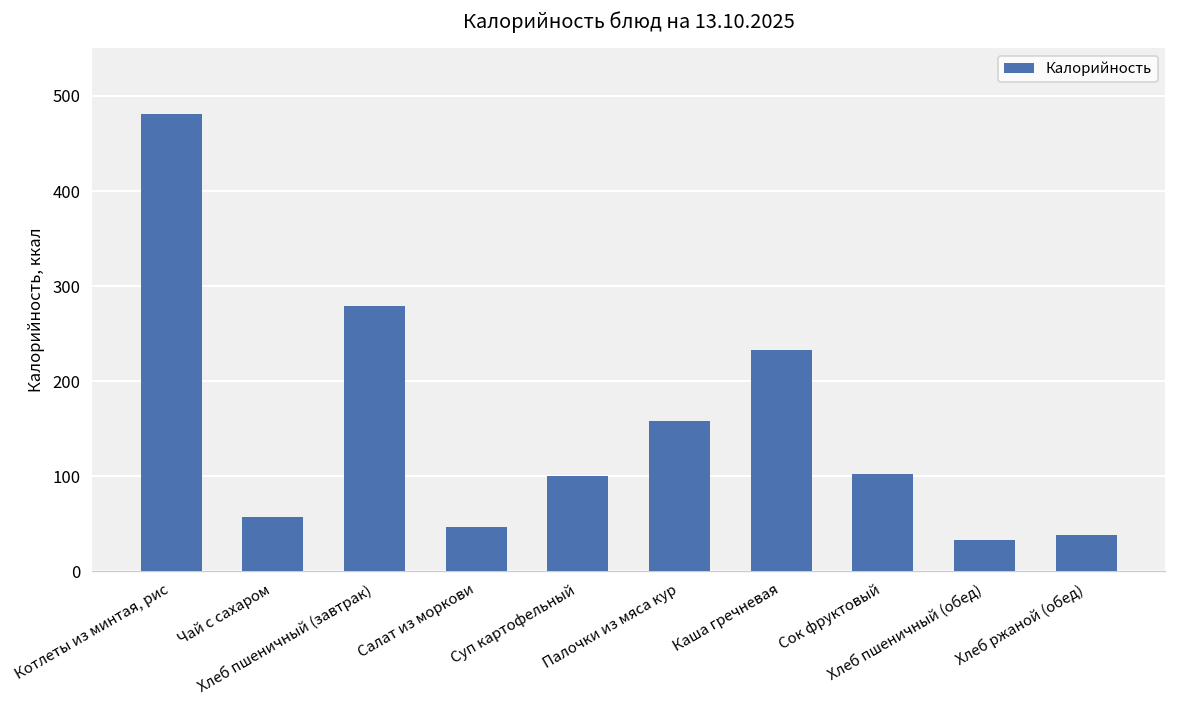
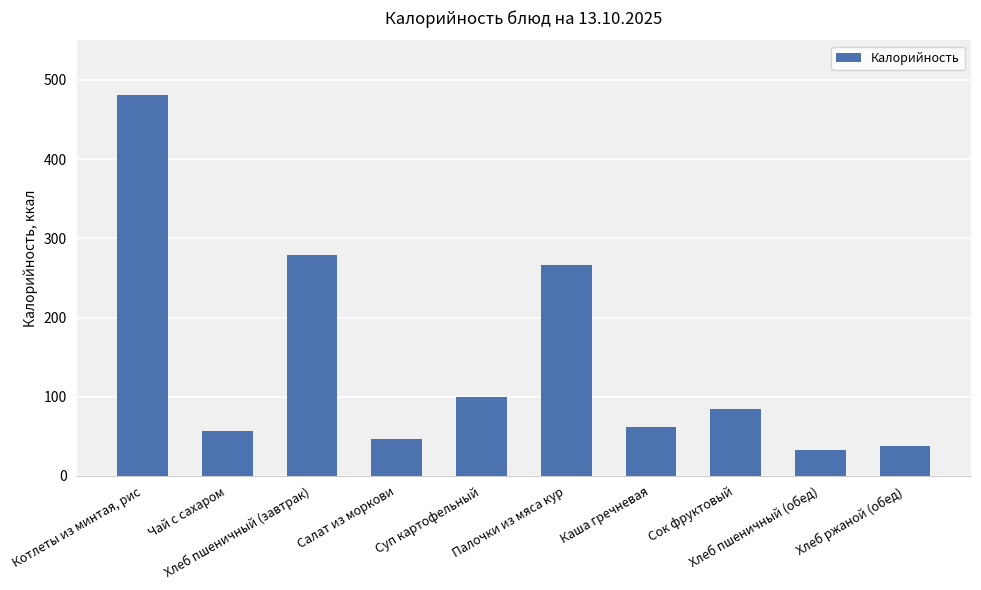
  {
    "Котлеты из минтая, рис": 480,
    "Чай с сахаром": 60,
    "Хлеб пшеничный (завтрак)": 280,
    "Салат из моркови": 50,
    "Суп картофельный": 100,
-   "Палочки из мяса кур": 160,
-   "Каша гречневая": 230,
-   "Сок фруктовый": 100,
+   "Палочки из мяса кур": 270,
+   "Каша гречневая": 60,
+   "Сок фруктовый": 80,
    "Хлеб пшеничный (обед)": 30,
    "Хлеб ржаной (обед)": 40
  }
